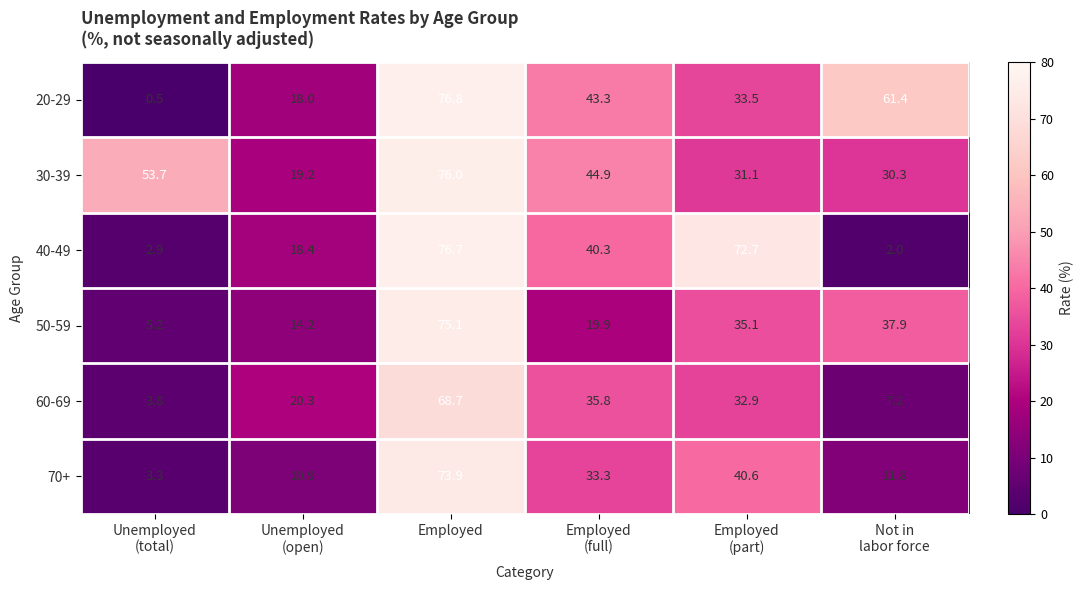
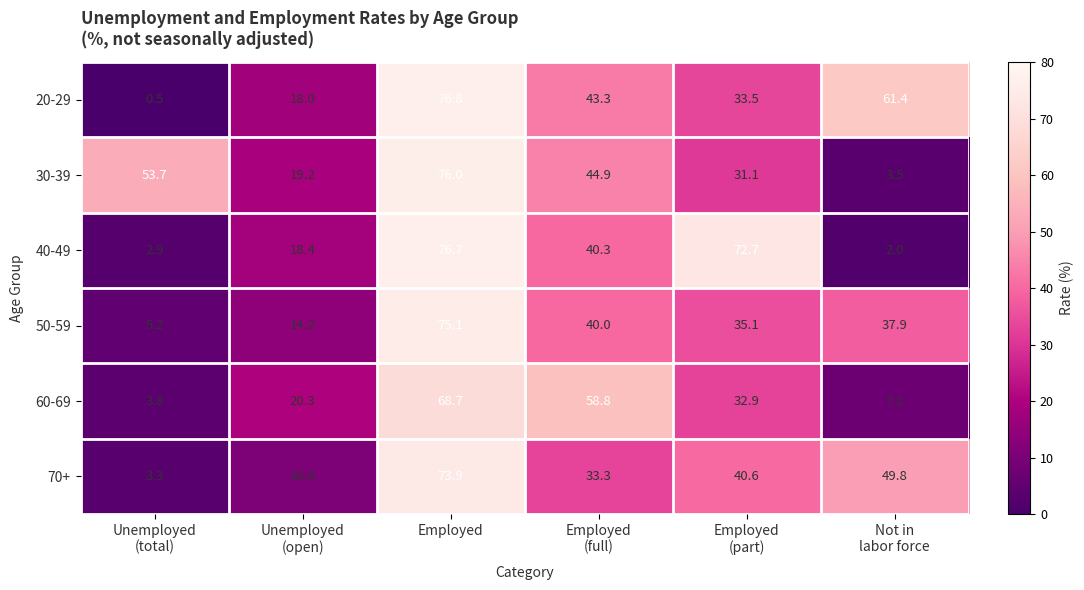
  {
    "20-29": {
      "Unemployed (total)": 0.5,
      "Unemployed (open)": 18.0,
      "Employed (full)": 43.3,
      "Employed (part)": 33.5,
      "Not in labor force": 61.4
    },
    "30-39": {
      "Unemployed (total)": 53.7,
      "Unemployed (open)": 19.2,
      "Employed (full)": 44.9,
      "Employed (part)": 31.1,
-     "Not in labor force": 30.3
+     "Not in labor force": 3.5
    },
    "40-49": {
      "Unemployed (total)": 2.9,
      "Unemployed (open)": 18.4,
      "Employed (full)": 40.3,
      "Not in labor force": 2.0
    },
    "50-59": {
      "Unemployed (total)": 5.2,
      "Unemployed (open)": 14.2,
-     "Employed (full)": 19.9,
+     "Employed (full)": 40.0,
      "Employed (part)": 35.1,
      "Not in labor force": 37.9
    },
    "60-69": {
      "Unemployed (total)": 3.8,
      "Unemployed (open)": 20.3,
-     "Employed (full)": 35.8,
+     "Employed (full)": 58.8,
      "Employed (part)": 32.9,
      "Not in labor force": 7.2
    },
    "70+": {
      "Unemployed (total)": 3.3,
      "Unemployed (open)": 10.9,
      "Employed (full)": 33.3,
      "Employed (part)": 40.6,
-     "Not in labor force": 11.8
+     "Not in labor force": 49.8
    }
  }
